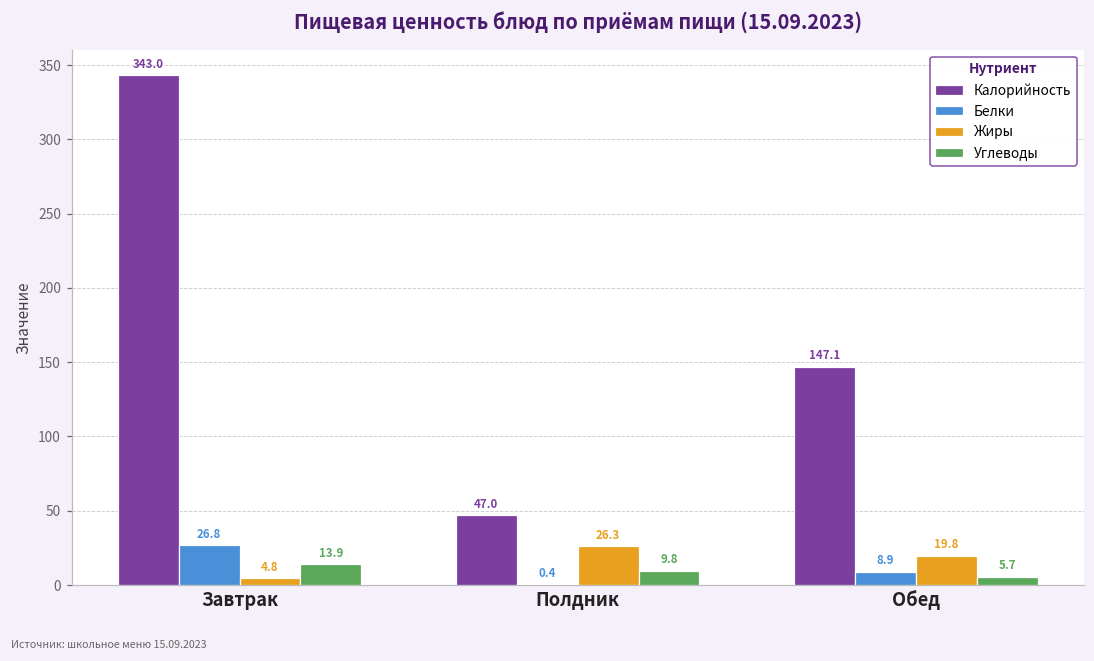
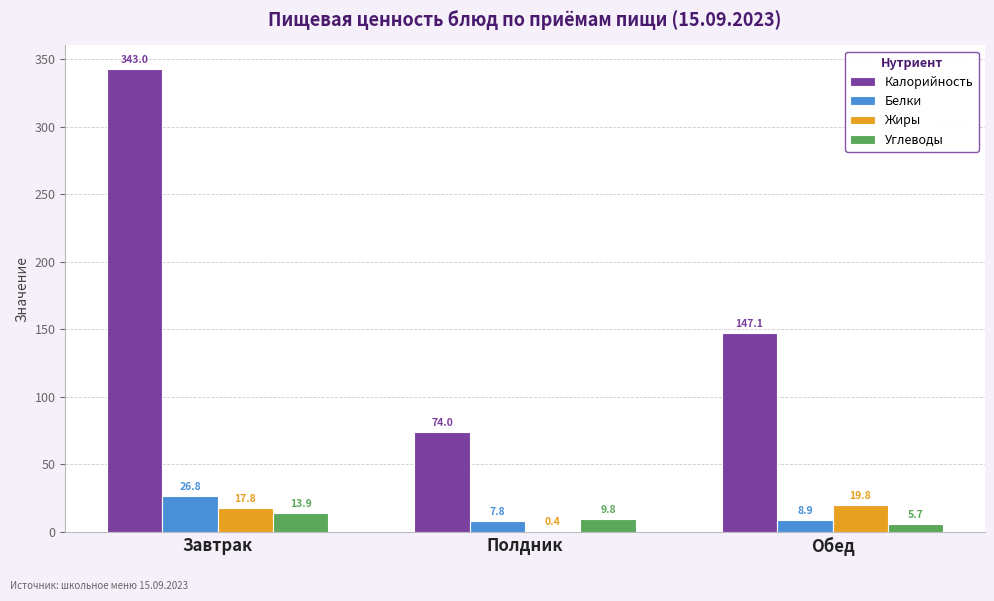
  {
    "Калорийность": {
      "Завтрак": 343.0,
-     "Полдник": 47.0,
+     "Полдник": 74.0,
      "Обед": 147.1
    },
    "Белки": {
      "Завтрак": 26.8,
-     "Полдник": 0.4,
+     "Полдник": 7.8,
      "Обед": 8.9
    },
    "Жиры": {
-     "Завтрак": 4.8,
-     "Полдник": 26.3,
+     "Завтрак": 17.8,
+     "Полдник": 0.4,
      "Обед": 19.8
    },
    "Углеводы": {
      "Завтрак": 13.9,
      "Полдник": 9.8,
      "Обед": 5.7
    }
  }
